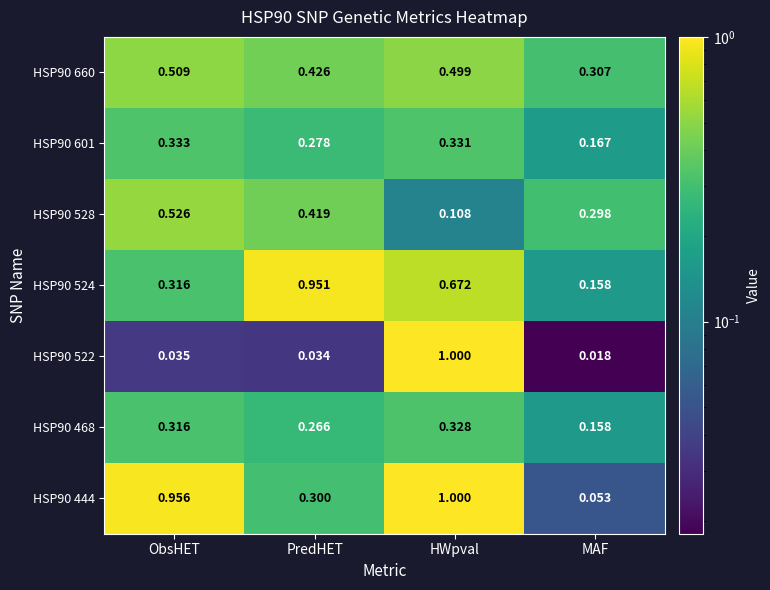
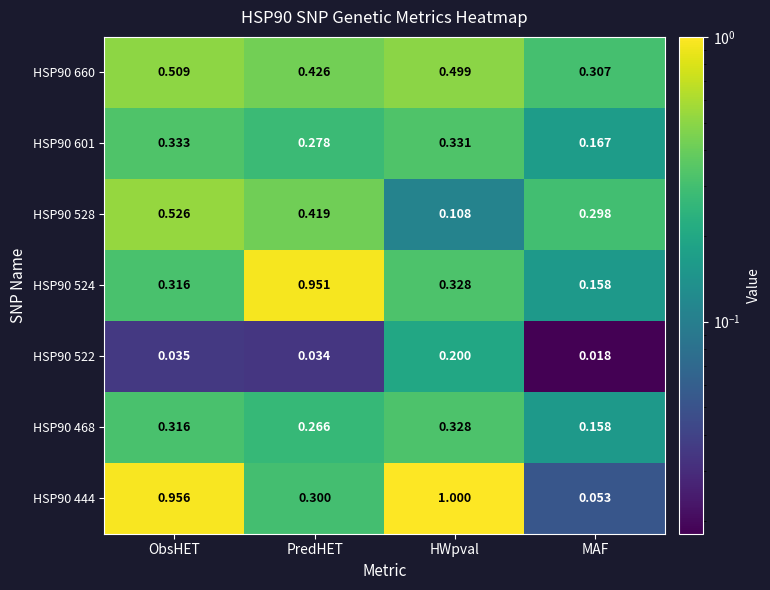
  {
    "HSP90 660": {
      "ObsHET": 0.509,
      "PredHET": 0.426,
      "HWpval": 0.499,
      "MAF": 0.307
    },
    "HSP90 601": {
      "ObsHET": 0.333,
      "PredHET": 0.278,
      "HWpval": 0.331,
      "MAF": 0.167
    },
    "HSP90 528": {
      "ObsHET": 0.526,
      "PredHET": 0.419,
      "HWpval": 0.108,
      "MAF": 0.298
    },
    "HSP90 524": {
      "ObsHET": 0.316,
      "PredHET": 0.951,
-     "HWpval": 0.672,
+     "HWpval": 0.328,
      "MAF": 0.158
    },
    "HSP90 522": {
      "ObsHET": 0.035,
      "PredHET": 0.034,
-     "HWpval": 1.000,
+     "HWpval": 0.200,
      "MAF": 0.018
    },
    "HSP90 468": {
      "ObsHET": 0.316,
      "PredHET": 0.266,
      "HWpval": 0.328,
      "MAF": 0.158
    },
    "HSP90 444": {
      "ObsHET": 0.956,
      "PredHET": 0.300,
      "HWpval": 1.000,
      "MAF": 0.053
    }
  }
